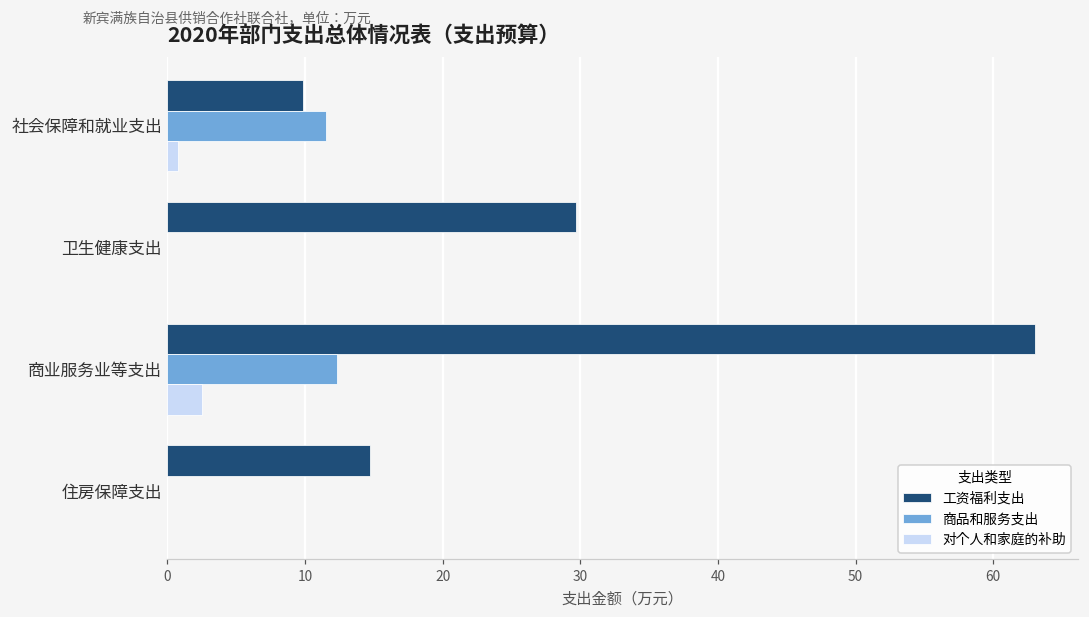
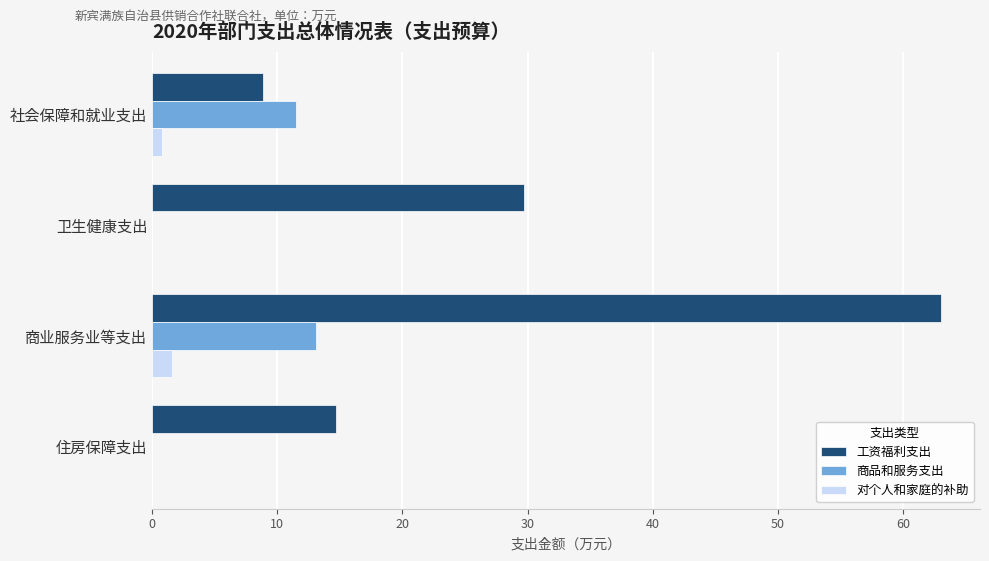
  {
    "工资福利支出": {
-     "社会保障和就业支出": 9.8,
+     "社会保障和就业支出": 8.8,
      "卫生健康支出": 29.7,
      "商业服务业等支出": 63.0,
      "住房保障支出": 14.7
    },
    "商品和服务支出": {
      "社会保障和就业支出": 11.5,
      "卫生健康支出": 0.0,
-     "商业服务业等支出": 12.3,
+     "商业服务业等支出": 13.1,
      "住房保障支出": 0.0
    },
    "对个人和家庭的补助": {
      "社会保障和就业支出": 0.8,
      "卫生健康支出": 0.0,
-     "商业服务业等支出": 2.6,
+     "商业服务业等支出": 1.6,
      "住房保障支出": 0.0
    }
  }
